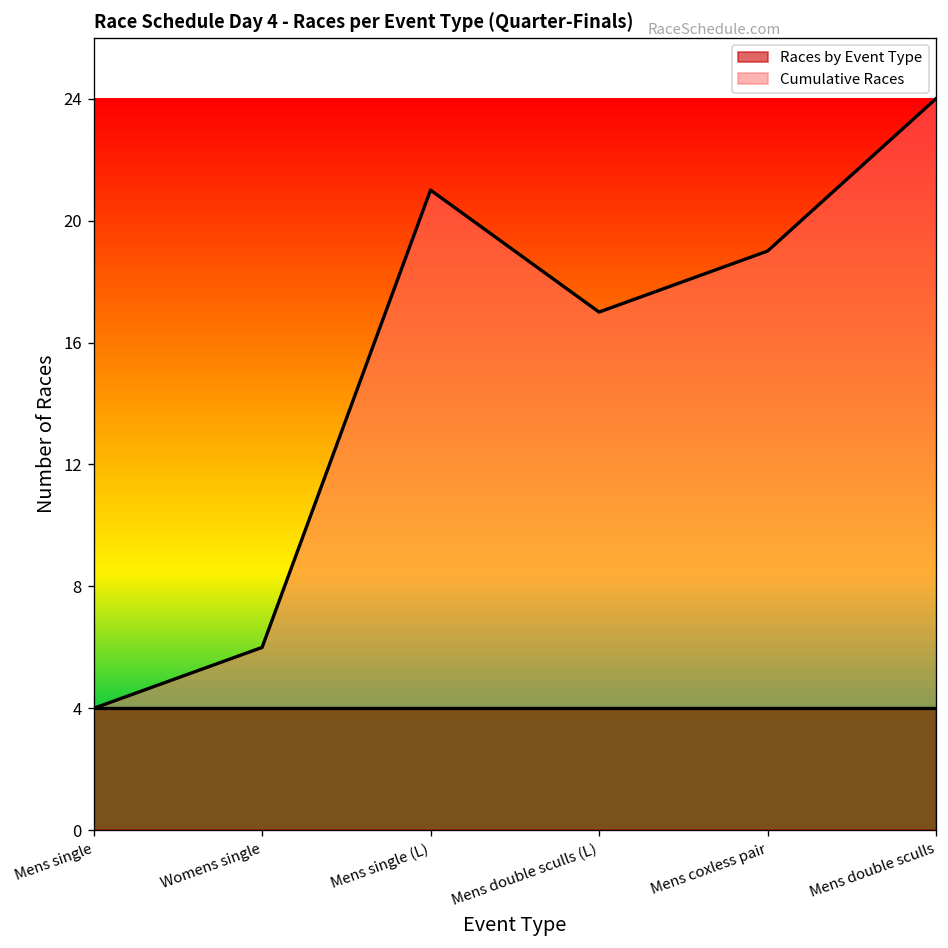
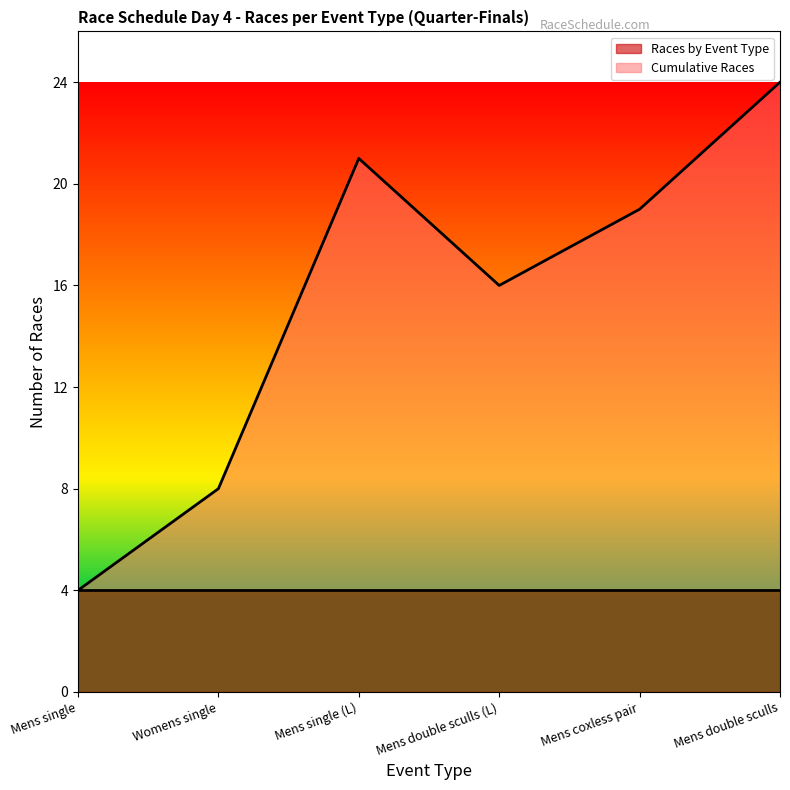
  {
    "Races by Event Type": {
      "Womens single": 4,
      "Mens single (L)": 4,
      "Mens double sculls (L)": 4,
      "Mens coxless pair": 4,
      "Mens double sculls": 4
    },
    "Cumulative Races": {
-     "Womens single": 6,
+     "Womens single": 8,
      "Mens single (L)": 21,
-     "Mens double sculls (L)": 17,
+     "Mens double sculls (L)": 16,
      "Mens coxless pair": 19,
      "Mens double sculls": 24
    }
  }
